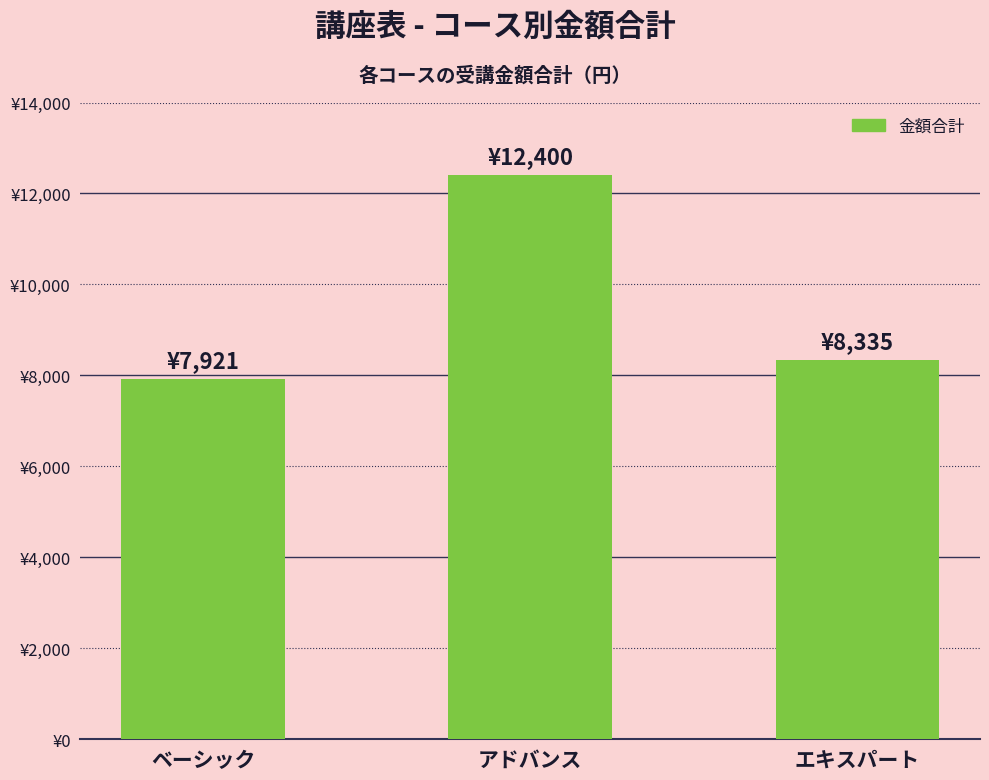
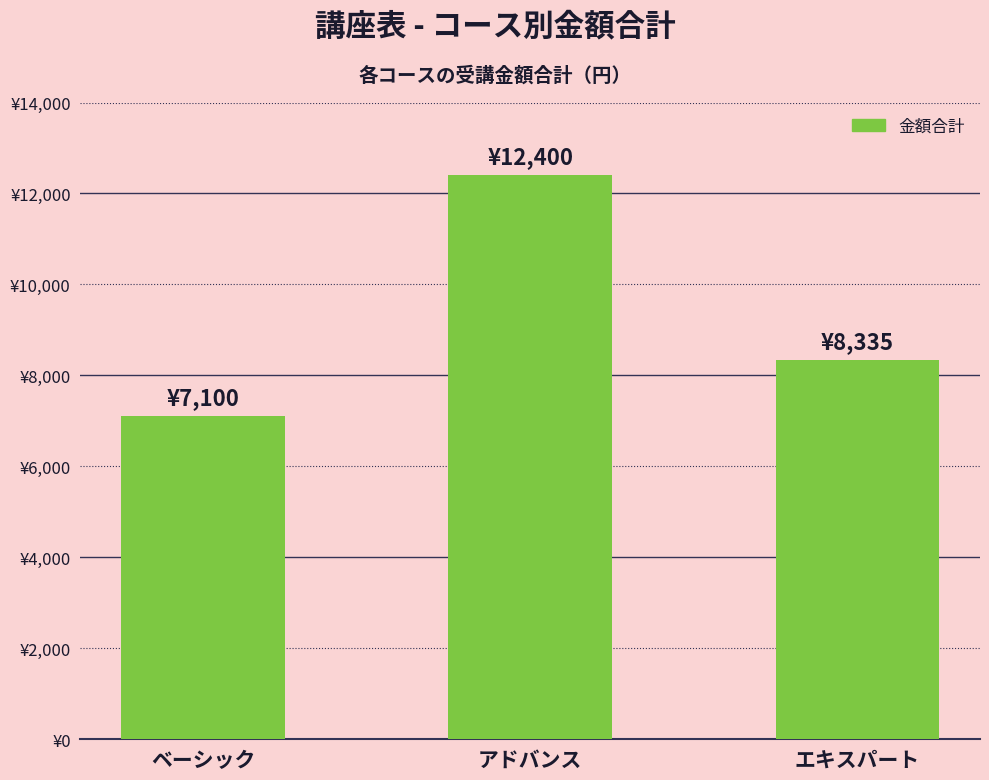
  {
-   "ベーシック": "¥7,921",
+   "ベーシック": "¥7,100",
    "アドバンス": "¥12,400",
    "エキスパート": "¥8,335"
  }
